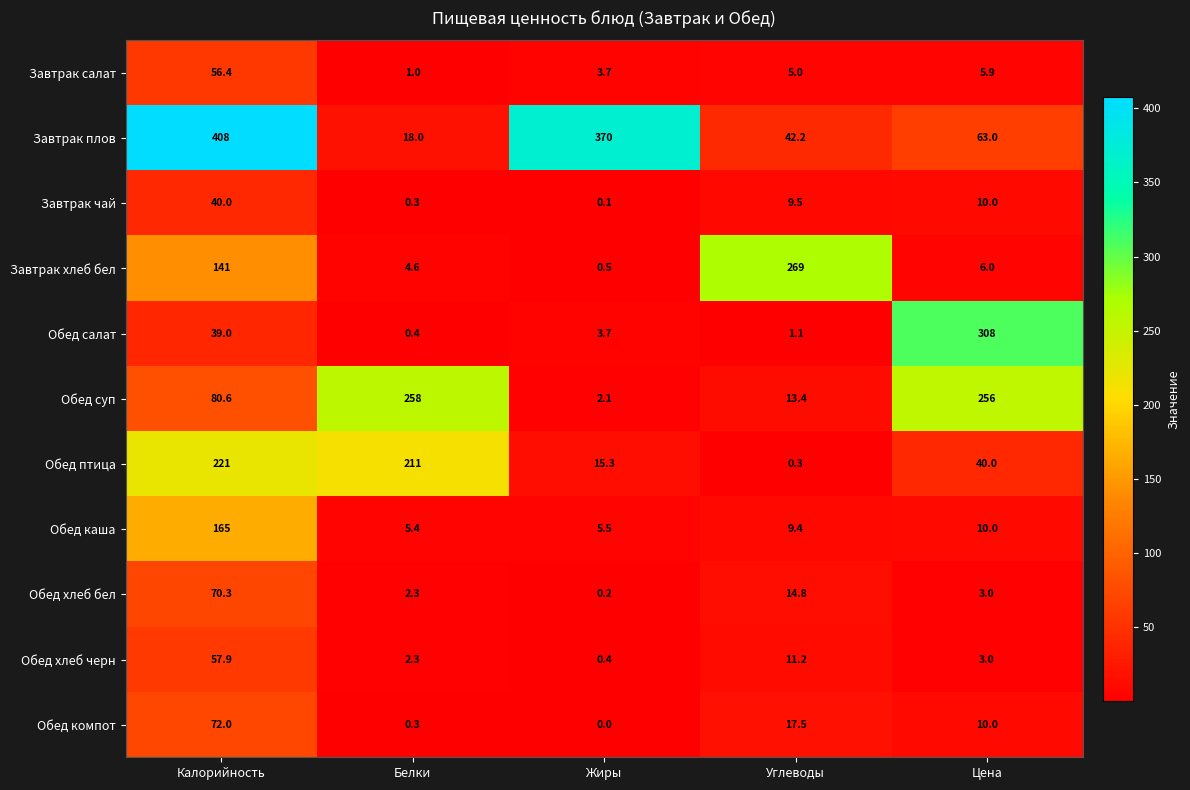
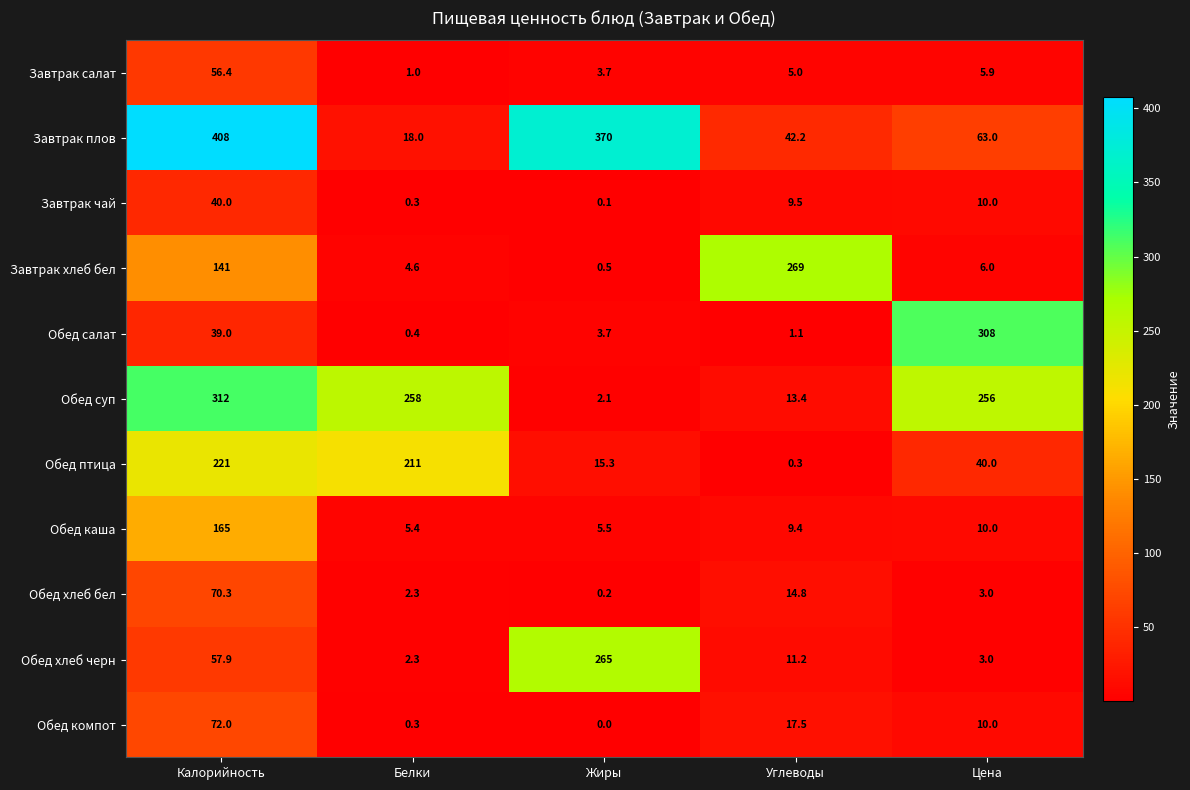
  {
    "Завтрак салат": {
      "Калорийность": 56.4,
      "Белки": 1.0,
      "Жиры": 3.7,
      "Углеводы": 5.0,
      "Цена": 5.9
    },
    "Завтрак плов": {
      "Калорийность": 408,
      "Белки": 18.0,
      "Жиры": 370,
      "Углеводы": 42.2,
      "Цена": 63.0
    },
    "Завтрак чай": {
      "Калорийность": 40.0,
      "Белки": 0.3,
      "Жиры": 0.1,
      "Углеводы": 9.5,
      "Цена": 10.0
    },
    "Завтрак хлеб бел": {
      "Калорийность": 141,
      "Белки": 4.6,
      "Жиры": 0.5,
      "Углеводы": 269,
      "Цена": 6.0
    },
    "Обед салат": {
      "Калорийность": 39.0,
      "Белки": 0.4,
      "Жиры": 3.7,
      "Углеводы": 1.1,
      "Цена": 308
    },
    "Обед суп": {
-     "Калорийность": 80.6,
+     "Калорийность": 312,
      "Белки": 258,
      "Жиры": 2.1,
      "Углеводы": 13.4,
      "Цена": 256
    },
    "Обед птица": {
      "Калорийность": 221,
      "Белки": 211,
      "Жиры": 15.3,
      "Углеводы": 0.3,
      "Цена": 40.0
    },
    "Обед каша": {
      "Калорийность": 165,
      "Белки": 5.4,
      "Жиры": 5.5,
      "Углеводы": 9.4,
      "Цена": 10.0
    },
    "Обед хлеб бел": {
      "Калорийность": 70.3,
      "Белки": 2.3,
      "Жиры": 0.2,
      "Углеводы": 14.8,
      "Цена": 3.0
    },
    "Обед хлеб черн": {
      "Калорийность": 57.9,
      "Белки": 2.3,
-     "Жиры": 0.4,
+     "Жиры": 265,
      "Углеводы": 11.2,
      "Цена": 3.0
    },
    "Обед компот": {
      "Калорийность": 72.0,
      "Белки": 0.3,
      "Жиры": 0.0,
      "Углеводы": 17.5,
      "Цена": 10.0
    }
  }
